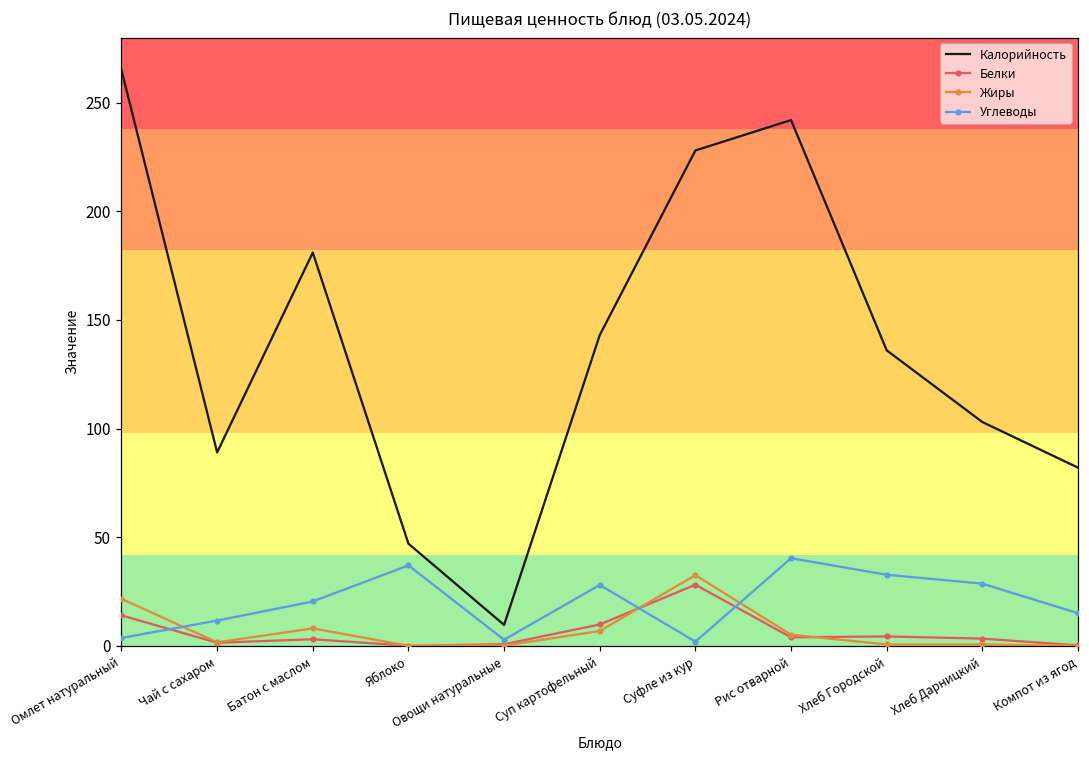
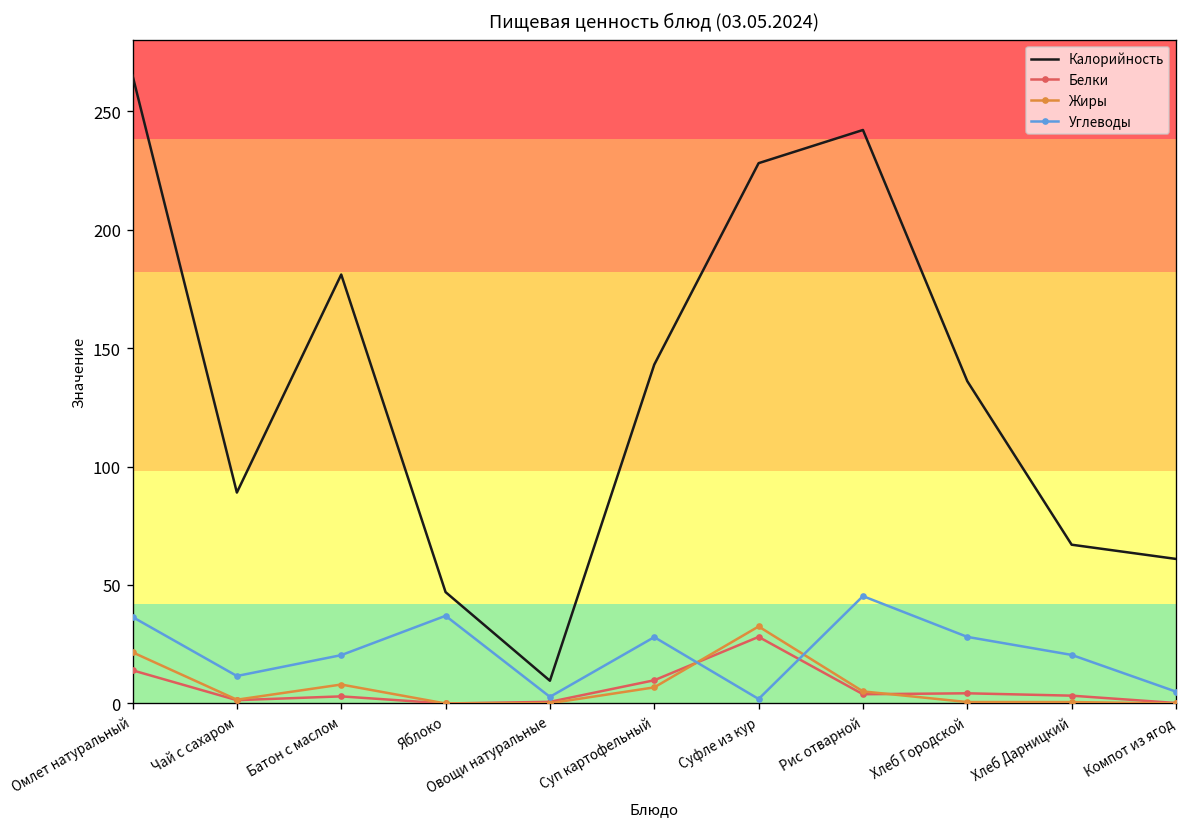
  {
    "Калорийность": {
      "Омлет натуральный": 265,
      "Чай с сахаром": 89,
      "Батон с маслом": 181,
      "Яблоко": 47,
      "Овощи натуральные": 10,
      "Суп картофельный": 143,
      "Суфле из кур": 228,
      "Рис отварной": 242,
      "Хлеб Городской": 136,
-     "Хлеб Дарницкий": 103,
-     "Компот из ягод": 82
+     "Хлеб Дарницкий": 67,
+     "Компот из ягод": 61
    },
    "Углеводы": {
-     "Омлет натуральный": 4,
+     "Омлет натуральный": 37,
      "Чай с сахаром": 12,
      "Батон с маслом": 20,
      "Яблоко": 37,
      "Овощи натуральные": 3,
      "Суп картофельный": 28,
      "Суфле из кур": 2,
-     "Рис отварной": 40,
-     "Хлеб Городской": 33,
-     "Хлеб Дарницкий": 29,
-     "Компот из ягод": 15
+     "Рис отварной": 45,
+     "Хлеб Городской": 28,
+     "Хлеб Дарницкий": 21,
+     "Компот из ягод": 5
    }
  }
